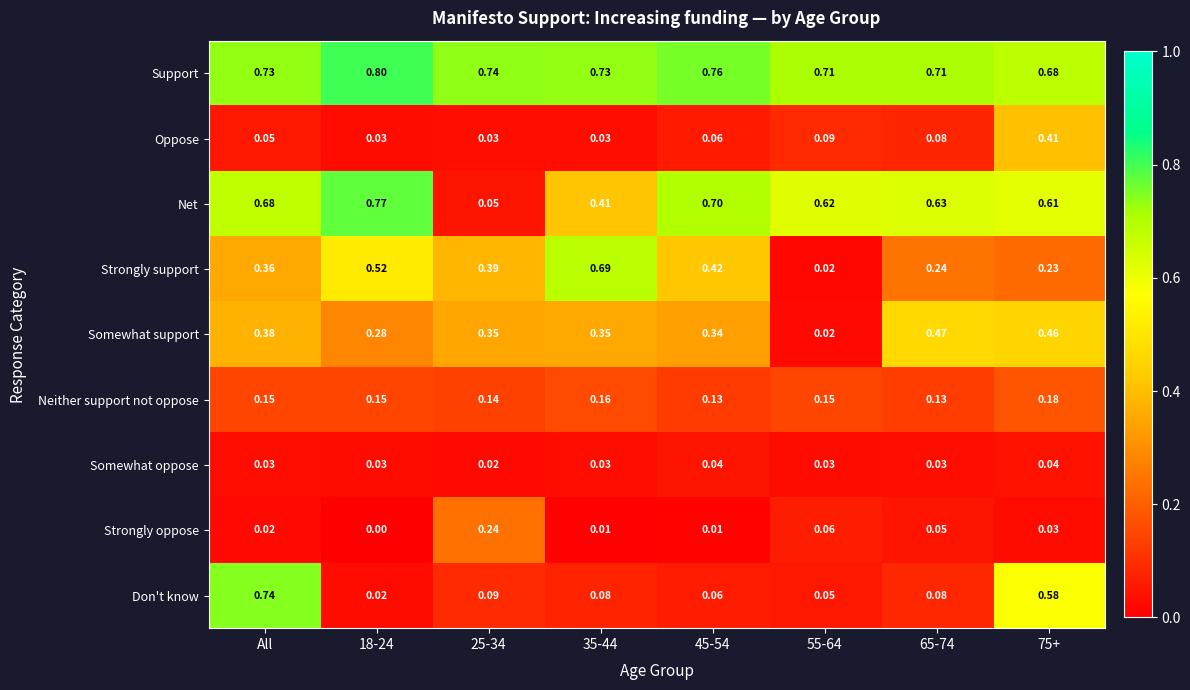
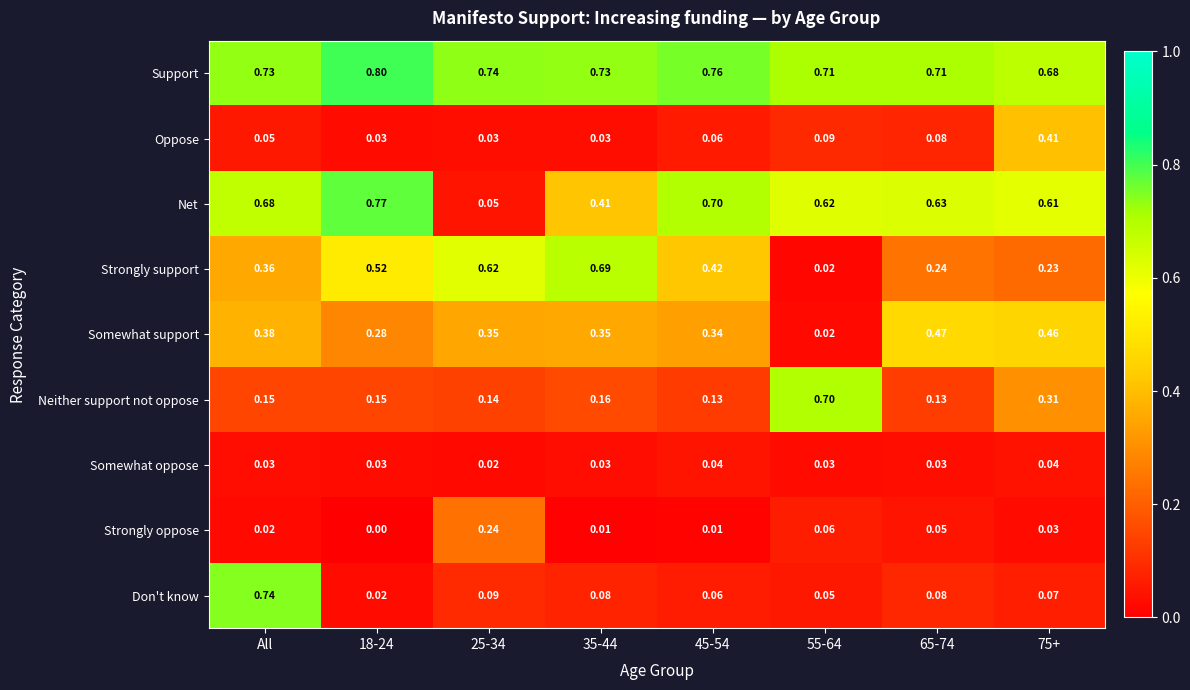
  {
    "Support": {
      "All": 0.73,
      "18-24": 0.80,
      "25-34": 0.74,
      "35-44": 0.73,
      "45-54": 0.76,
      "55-64": 0.71,
      "65-74": 0.71,
      "75+": 0.68
    },
    "Oppose": {
      "All": 0.05,
      "18-24": 0.03,
      "25-34": 0.03,
      "35-44": 0.03,
      "45-54": 0.06,
      "55-64": 0.09,
      "65-74": 0.08,
      "75+": 0.41
    },
    "Net": {
      "All": 0.68,
      "18-24": 0.77,
      "25-34": 0.05,
      "35-44": 0.41,
      "45-54": 0.70,
      "55-64": 0.62,
      "65-74": 0.63,
      "75+": 0.61
    },
    "Strongly support": {
      "All": 0.36,
      "18-24": 0.52,
-     "25-34": 0.39,
+     "25-34": 0.62,
      "35-44": 0.69,
      "45-54": 0.42,
      "55-64": 0.02,
      "65-74": 0.24,
      "75+": 0.23
    },
    "Somewhat support": {
      "All": 0.38,
      "18-24": 0.28,
      "25-34": 0.35,
      "35-44": 0.35,
      "45-54": 0.34,
      "55-64": 0.02,
      "65-74": 0.47,
      "75+": 0.46
    },
    "Neither support not oppose": {
      "All": 0.15,
      "18-24": 0.15,
      "25-34": 0.14,
      "35-44": 0.16,
      "45-54": 0.13,
-     "55-64": 0.15,
+     "55-64": 0.70,
      "65-74": 0.13,
-     "75+": 0.18
+     "75+": 0.31
    },
    "Somewhat oppose": {
      "All": 0.03,
      "18-24": 0.03,
      "25-34": 0.02,
      "35-44": 0.03,
      "45-54": 0.04,
      "55-64": 0.03,
      "65-74": 0.03,
      "75+": 0.04
    },
    "Strongly oppose": {
      "All": 0.02,
      "18-24": 0.00,
      "25-34": 0.24,
      "35-44": 0.01,
      "45-54": 0.01,
      "55-64": 0.06,
      "65-74": 0.05,
      "75+": 0.03
    },
    "Don't know": {
      "All": 0.74,
      "18-24": 0.02,
      "25-34": 0.09,
      "35-44": 0.08,
      "45-54": 0.06,
      "55-64": 0.05,
      "65-74": 0.08,
-     "75+": 0.58
+     "75+": 0.07
    }
  }
